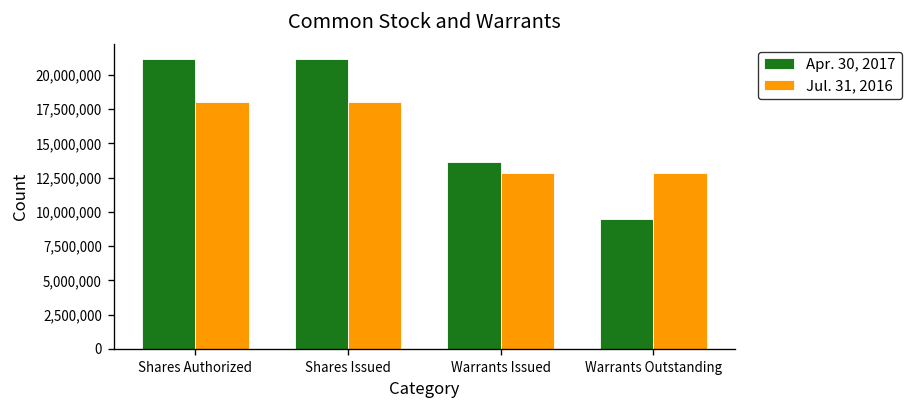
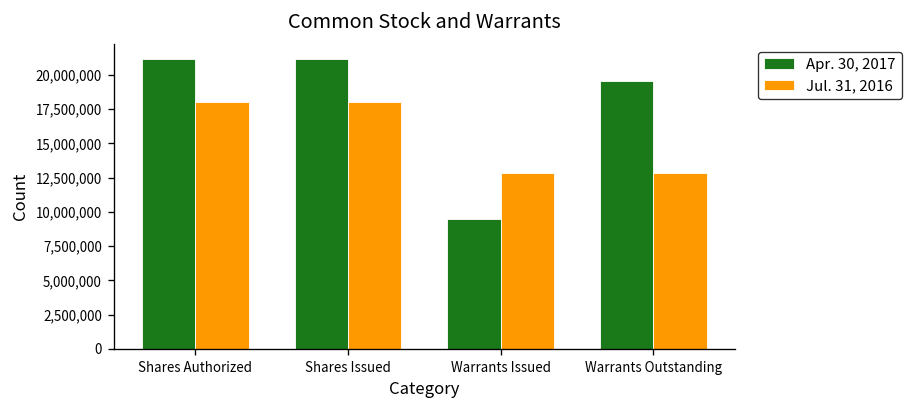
  {
    "Apr. 30, 2017": {
      "Shares Authorized": "21,200,000",
      "Shares Issued": "21,200,000",
-     "Warrants Issued": "13,700,000",
-     "Warrants Outstanding": "9,500,000"
+     "Warrants Issued": "9,500,000",
+     "Warrants Outstanding": "19,500,000"
    },
    "Jul. 31, 2016": {
      "Shares Authorized": "18,000,000",
      "Shares Issued": "18,000,000",
      "Warrants Issued": "12,900,000",
      "Warrants Outstanding": "12,900,000"
    }
  }
